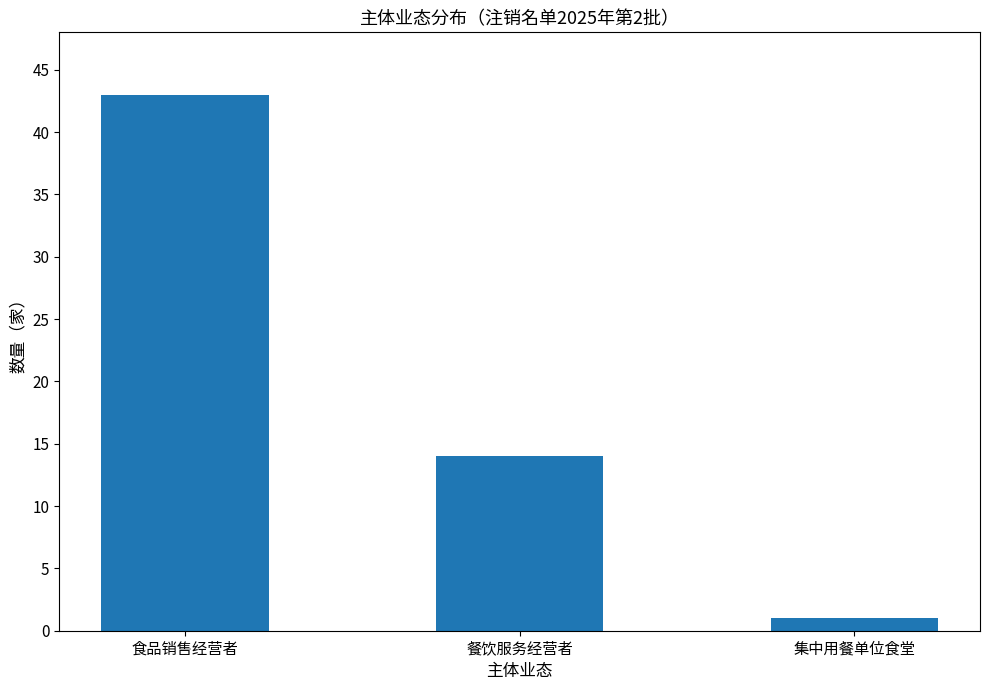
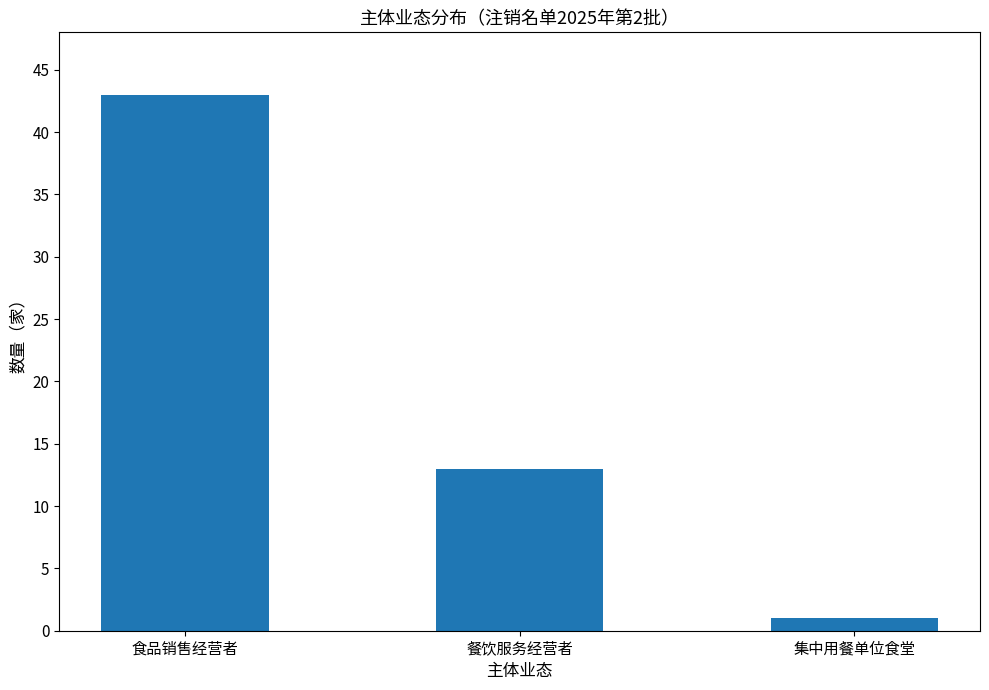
  {
    "食品销售经营者": 43,
-   "餐饮服务经营者": 14,
+   "餐饮服务经营者": 13,
    "集中用餐单位食堂": 1
  }
